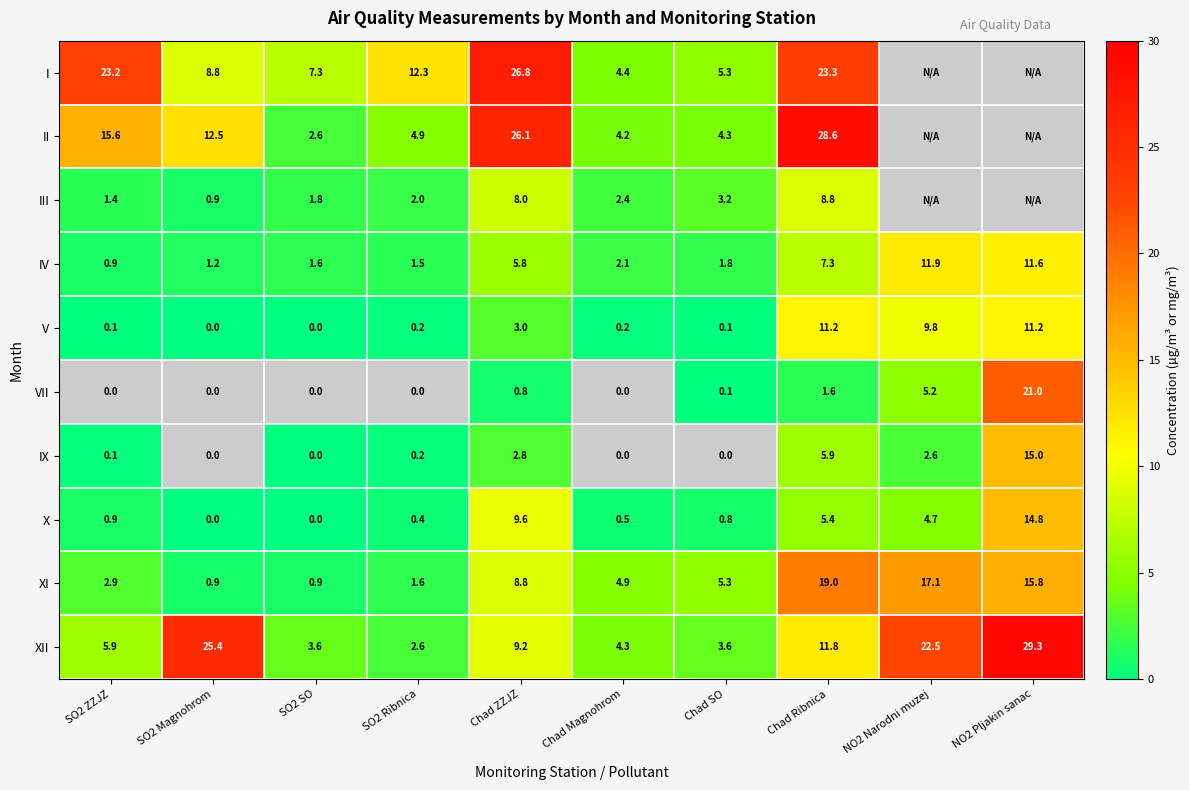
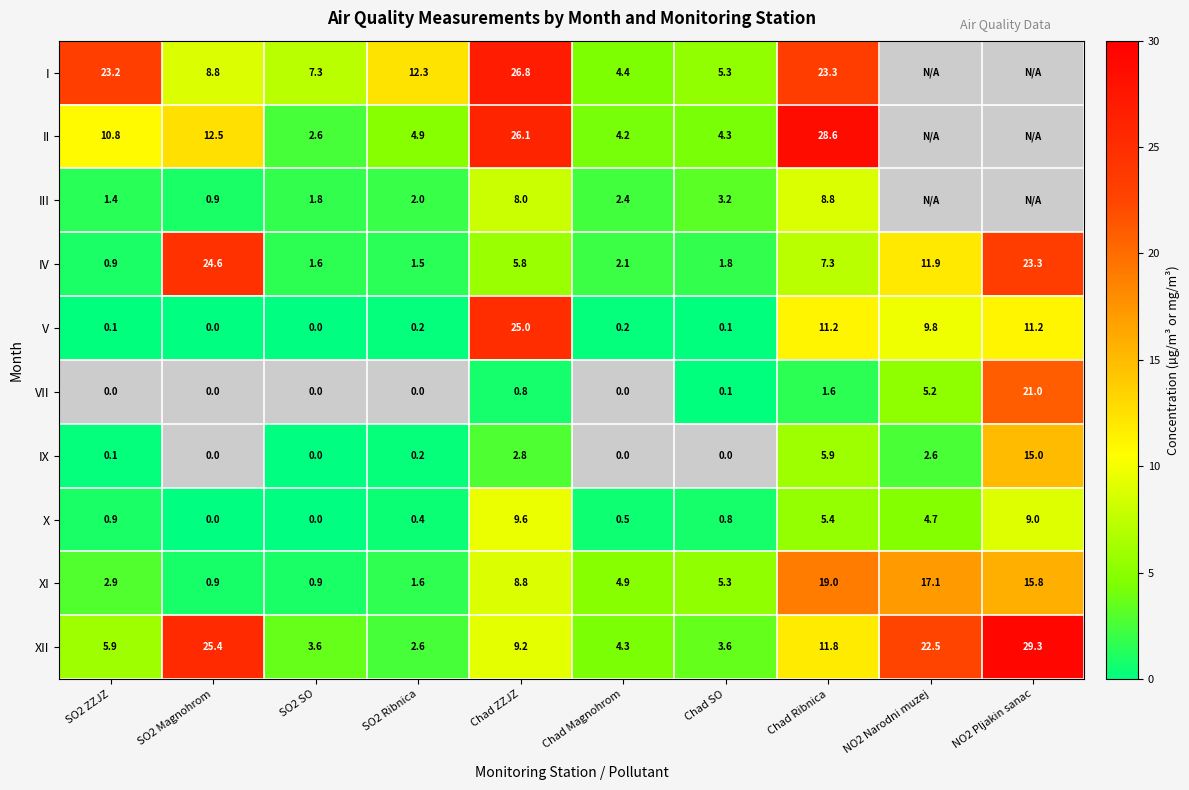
  {
    "I": {
      "SO2 ZZJZ": 23.2,
      "SO2 Magnohrom": 8.8,
      "SO2 SO": 7.3,
      "SO2 Ribnica": 12.3,
      "Chad ZZJZ": 26.8,
      "Chad Magnohrom": 4.4,
      "Chad SO": 5.3,
      "Chad Ribnica": 23.3
    },
    "II": {
-     "SO2 ZZJZ": 15.6,
+     "SO2 ZZJZ": 10.8,
      "SO2 Magnohrom": 12.5,
      "SO2 SO": 2.6,
      "SO2 Ribnica": 4.9,
      "Chad ZZJZ": 26.1,
      "Chad Magnohrom": 4.2,
      "Chad SO": 4.3,
      "Chad Ribnica": 28.6
    },
    "III": {
      "SO2 ZZJZ": 1.4,
      "SO2 Magnohrom": 0.9,
      "SO2 SO": 1.8,
      "SO2 Ribnica": 2.0,
      "Chad ZZJZ": 8.0,
      "Chad Magnohrom": 2.4,
      "Chad SO": 3.2,
      "Chad Ribnica": 8.8
    },
    "IV": {
      "SO2 ZZJZ": 0.9,
-     "SO2 Magnohrom": 1.2,
+     "SO2 Magnohrom": 24.6,
      "SO2 SO": 1.6,
      "SO2 Ribnica": 1.5,
      "Chad ZZJZ": 5.8,
      "Chad Magnohrom": 2.1,
      "Chad SO": 1.8,
      "Chad Ribnica": 7.3,
      "NO2 Narodni muzej": 11.9,
-     "NO2 Pljakin sanac": 11.6
+     "NO2 Pljakin sanac": 23.3
    },
    "V": {
      "SO2 ZZJZ": 0.1,
      "SO2 Magnohrom": 0.0,
      "SO2 SO": 0.0,
      "SO2 Ribnica": 0.2,
-     "Chad ZZJZ": 3.0,
+     "Chad ZZJZ": 25.0,
      "Chad Magnohrom": 0.2,
      "Chad SO": 0.1,
      "Chad Ribnica": 11.2,
      "NO2 Narodni muzej": 9.8,
      "NO2 Pljakin sanac": 11.2
    },
    "VII": {
      "Chad ZZJZ": 0.8,
      "Chad SO": 0.1,
      "Chad Ribnica": 1.6,
      "NO2 Narodni muzej": 5.2,
      "NO2 Pljakin sanac": 21.0
    },
    "IX": {
      "SO2 ZZJZ": 0.1,
      "SO2 SO": 0.0,
      "SO2 Ribnica": 0.2,
      "Chad ZZJZ": 2.8,
      "Chad Ribnica": 5.9,
      "NO2 Narodni muzej": 2.6,
      "NO2 Pljakin sanac": 15.0
    },
    "X": {
      "SO2 ZZJZ": 0.9,
      "SO2 Magnohrom": 0.0,
      "SO2 SO": 0.0,
      "SO2 Ribnica": 0.4,
      "Chad ZZJZ": 9.6,
      "Chad Magnohrom": 0.5,
      "Chad SO": 0.8,
      "Chad Ribnica": 5.4,
      "NO2 Narodni muzej": 4.7,
-     "NO2 Pljakin sanac": 14.8
+     "NO2 Pljakin sanac": 9.0
    },
    "XI": {
      "SO2 ZZJZ": 2.9,
      "SO2 Magnohrom": 0.9,
      "SO2 SO": 0.9,
      "SO2 Ribnica": 1.6,
      "Chad ZZJZ": 8.8,
      "Chad Magnohrom": 4.9,
      "Chad SO": 5.3,
      "Chad Ribnica": 19.0,
      "NO2 Narodni muzej": 17.1,
      "NO2 Pljakin sanac": 15.8
    },
    "XII": {
      "SO2 ZZJZ": 5.9,
      "SO2 Magnohrom": 25.4,
      "SO2 SO": 3.6,
      "SO2 Ribnica": 2.6,
      "Chad ZZJZ": 9.2,
      "Chad Magnohrom": 4.3,
      "Chad SO": 3.6,
      "Chad Ribnica": 11.8,
      "NO2 Narodni muzej": 22.5,
      "NO2 Pljakin sanac": 29.3
    }
  }
